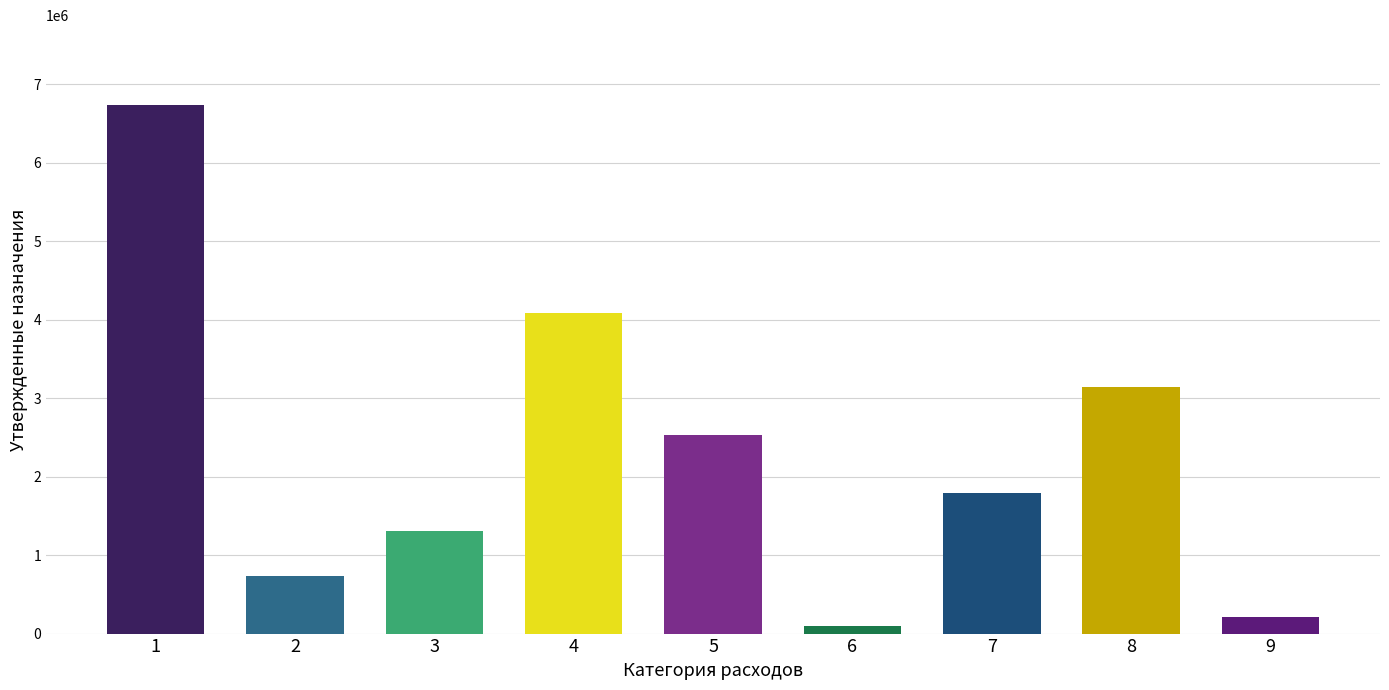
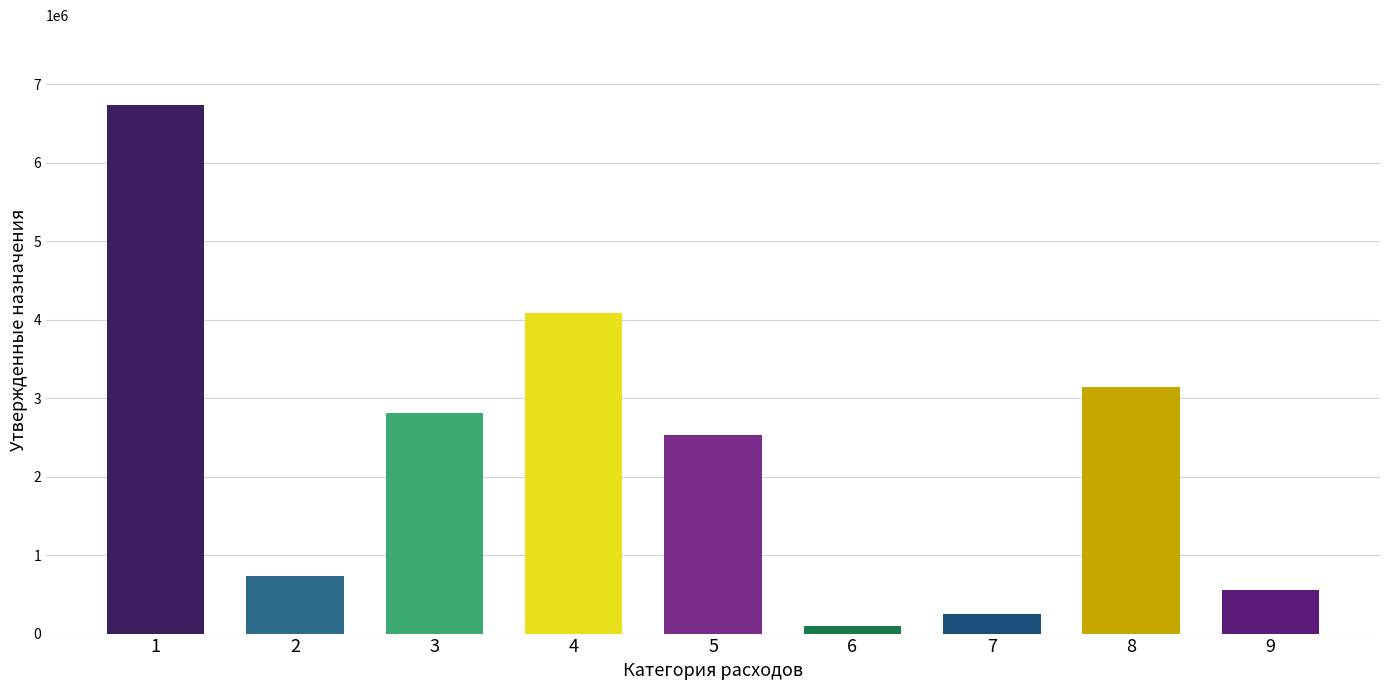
  {
    "1": 6700000,
    "2": 700000,
-   "3": 1300000,
+   "3": 2800000,
    "4": 4100000,
    "5": 2500000,
    "6": 100000,
-   "7": 1800000,
+   "7": 200000,
    "8": 3100000,
-   "9": 200000
+   "9": 600000
  }
